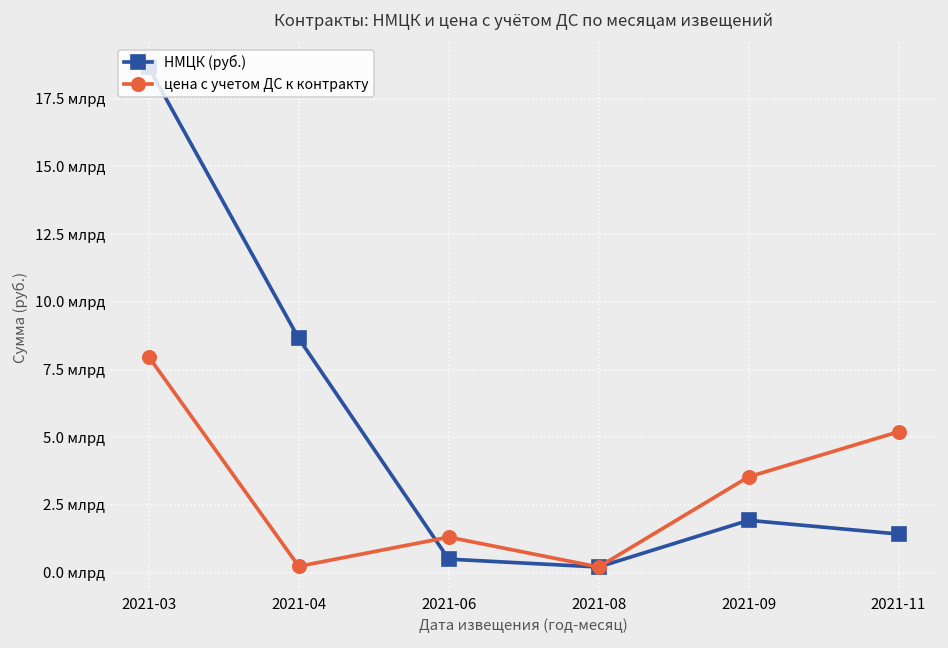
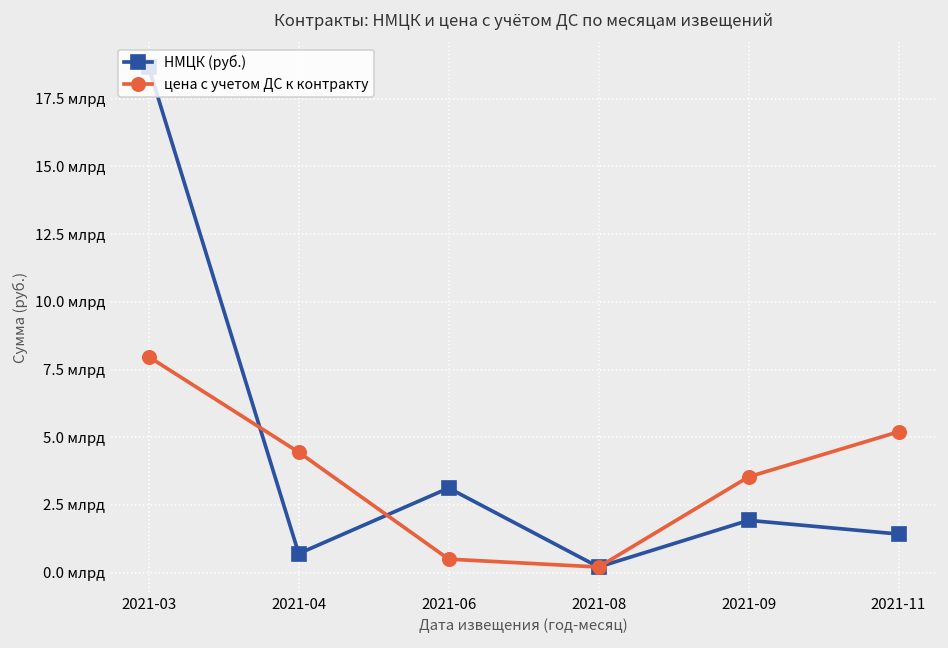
  {
    "НМЦК (руб.)": {
-     "2021-04": "8.6 млрд",
-     "2021-06": "0.5 млрд",
+     "2021-04": "0.7 млрд",
+     "2021-06": "3.1 млрд",
      "2021-09": "1.9 млрд",
      "2021-11": "1.4 млрд"
    },
    "цена с учетом ДС к контракту": {
      "2021-03": "8.0 млрд",
-     "2021-04": "0.2 млрд",
-     "2021-06": "1.3 млрд",
+     "2021-04": "4.4 млрд",
+     "2021-06": "0.5 млрд",
      "2021-09": "3.5 млрд",
      "2021-11": "5.2 млрд"
    }
  }
